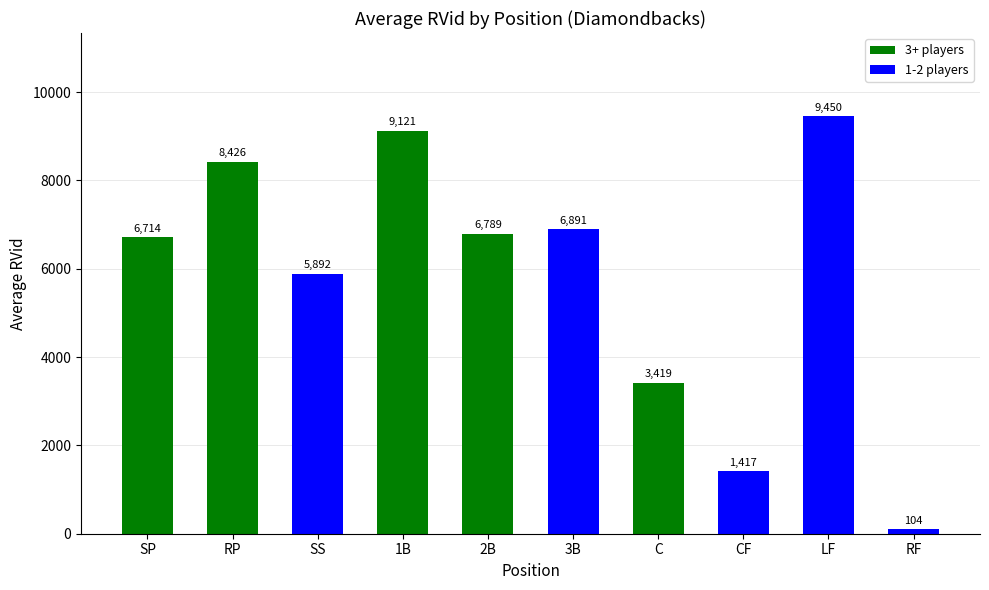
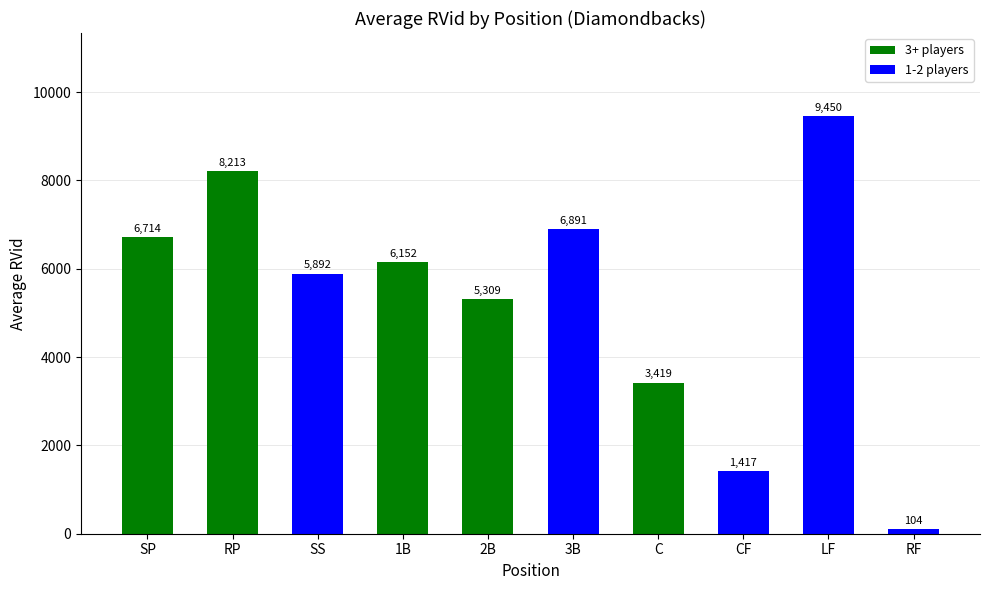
  {
    "SP": "6,714",
-   "RP": "8,426",
+   "RP": "8,213",
    "SS": "5,892",
-   "1B": "9,121",
-   "2B": "6,789",
+   "1B": "6,152",
+   "2B": "5,309",
    "3B": "6,891",
    "C": "3,419",
    "CF": "1,417",
    "LF": "9,450",
    "RF": "104"
  }
